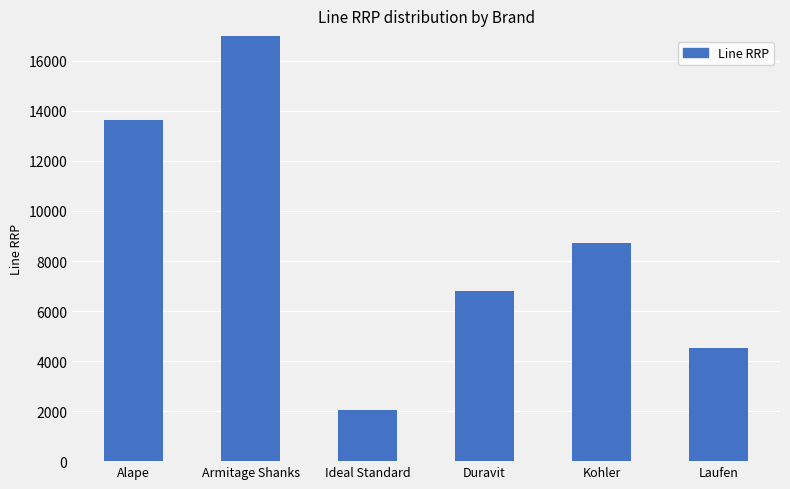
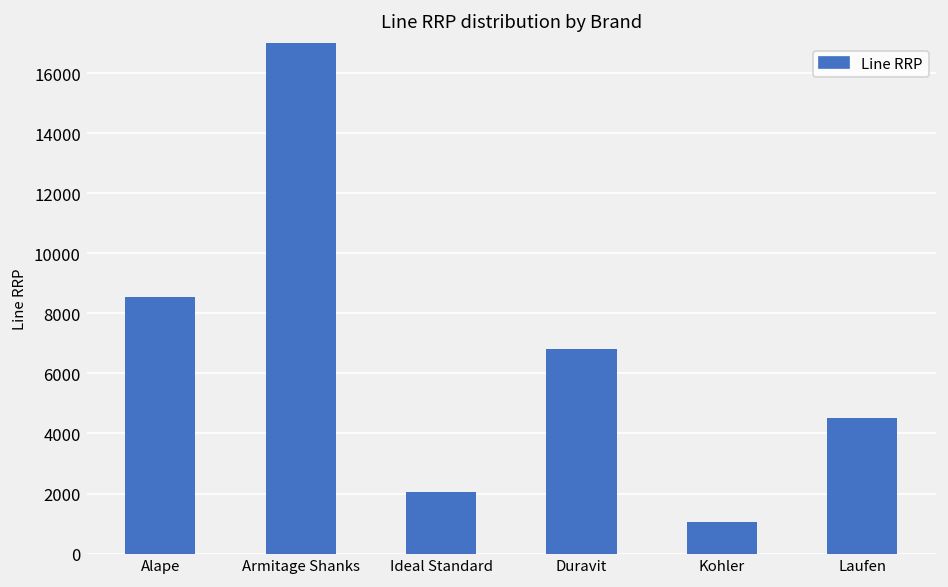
  {
-   "Alape": 13600,
+   "Alape": 8600,
    "Ideal Standard": 2000,
    "Duravit": 6800,
-   "Kohler": 8700,
+   "Kohler": 1000,
    "Laufen": 4500
  }
